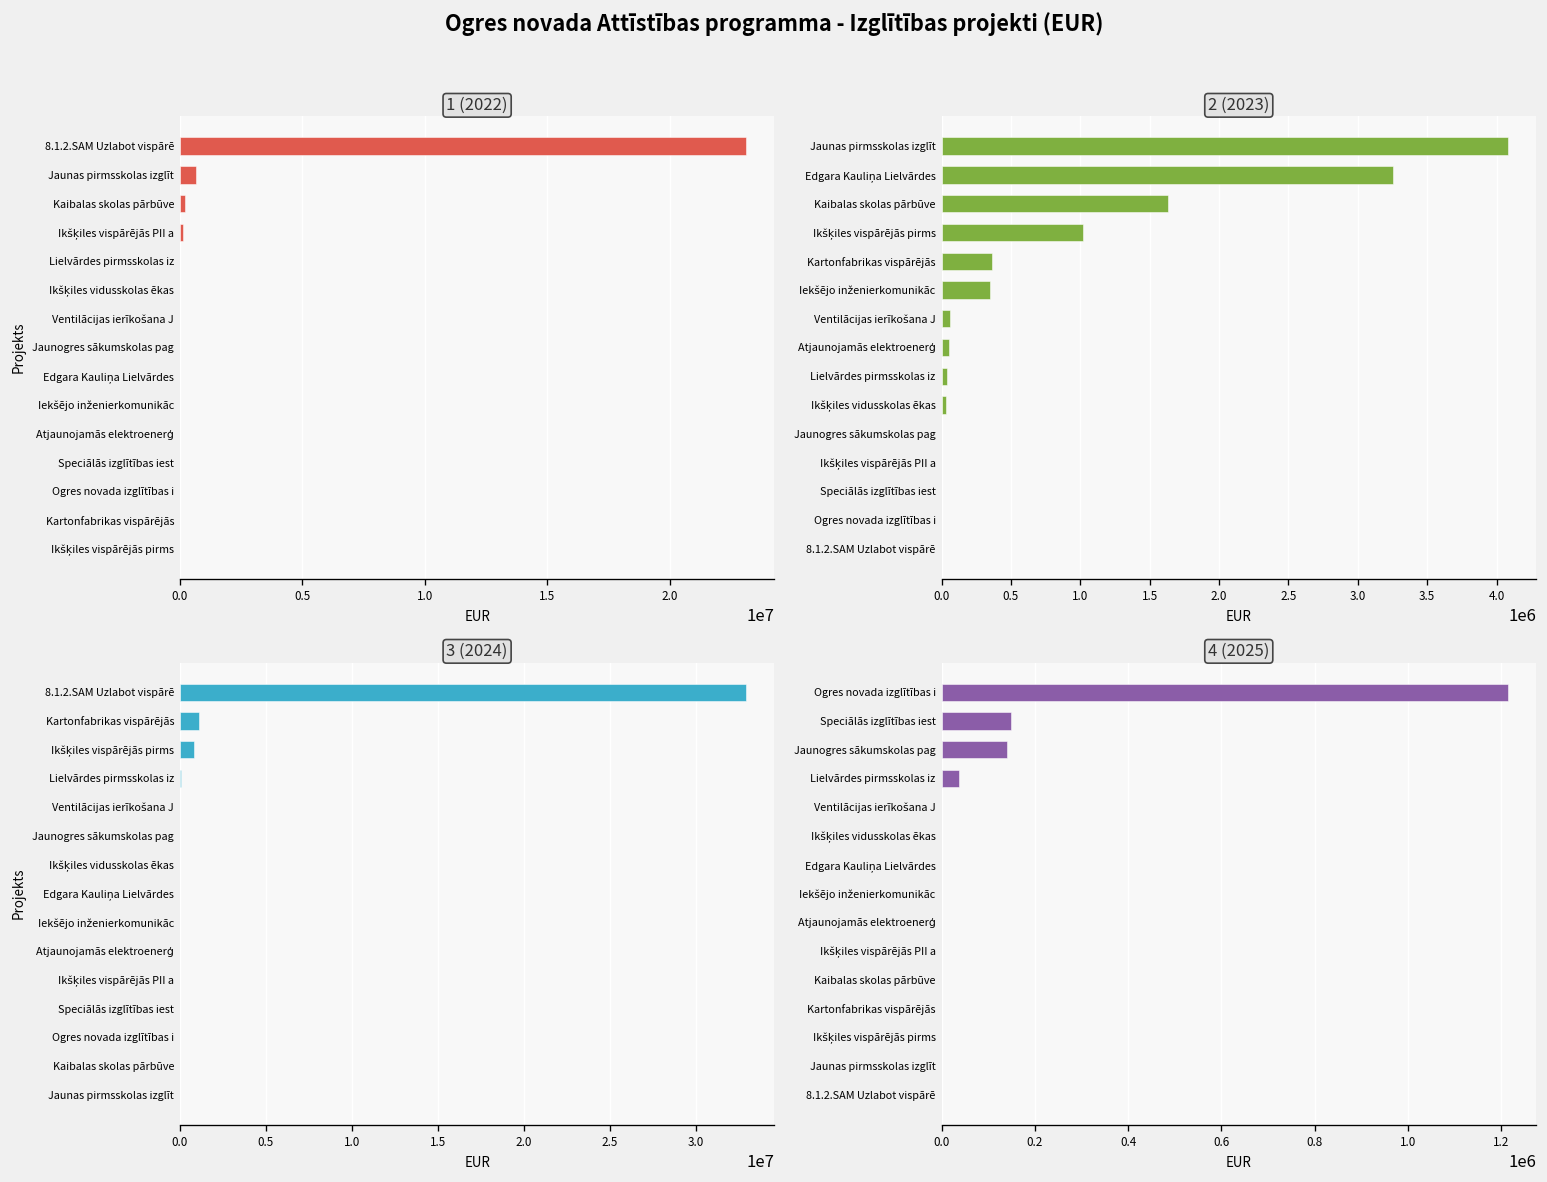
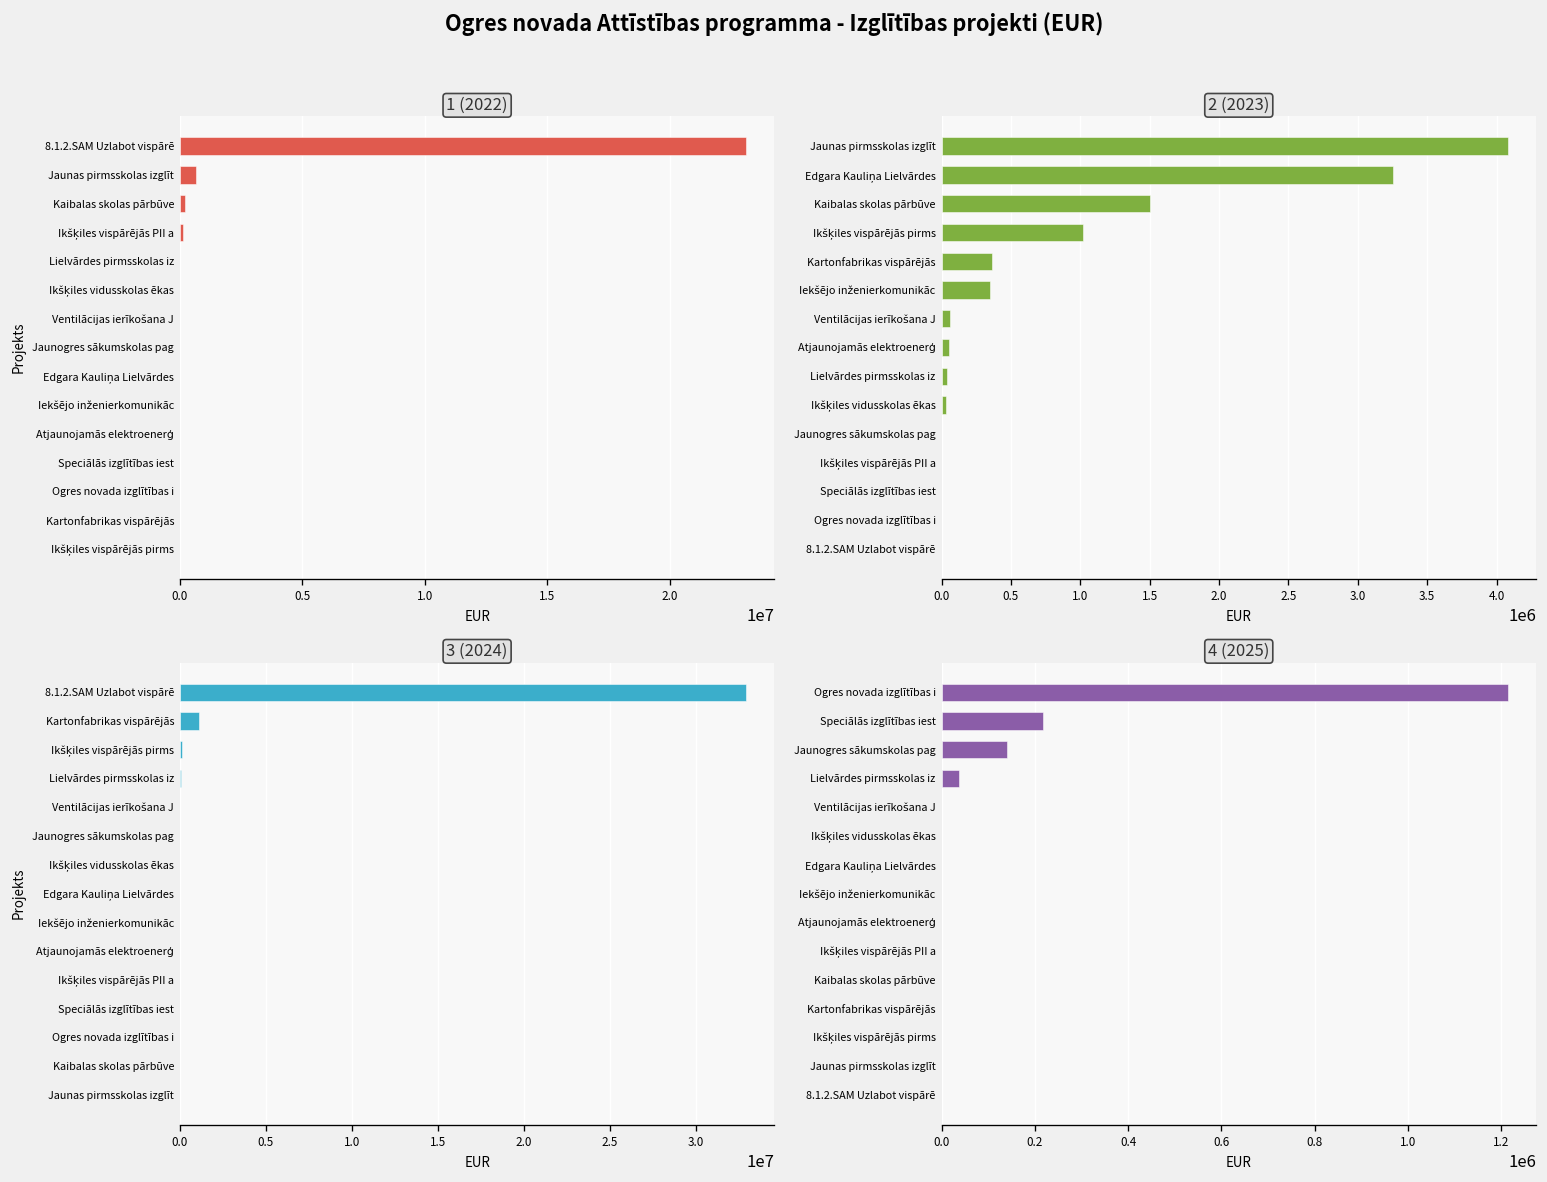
  {
    "1 (2022)": {
      "8.1.2.SAM Uzlabot vispārē": 23100000,
      "Jaunas pirmsskolas izglīt": 700000,
      "Kaibalas skolas pārbūve": 200000,
      "Ikšķiles vispārējās PII a": 100000,
      "Ventilācijas ierīkošana J": 0,
      "Jaunogres sākumskolas pag": 0,
      "Edgara Kauliņa Lielvārdes": 0,
      "Iekšējo inženierkomunikāc": 0,
      "Atjaunojamās elektroenerģ": 0,
      "Speciālās izglītības iest": 0,
      "Ogres novada izglītības i": 0,
      "Kartonfabrikas vispārējās": 0,
      "Ikšķiles vispārējās pirms": 0
    },
    "2 (2023)": {
      "Jaunas pirmsskolas izglīt": 4080000,
      "Edgara Kauliņa Lielvārdes": 3250000,
-     "Kaibalas skolas pārbūve": 1630000,
+     "Kaibalas skolas pārbūve": 1500000,
      "Ikšķiles vispārējās pirms": 1020000,
      "Kartonfabrikas vispārējās": 360000,
      "Iekšējo inženierkomunikāc": 350000,
      "Ventilācijas ierīkošana J": 60000,
      "Atjaunojamās elektroenerģ": 50000,
      "Lielvārdes pirmsskolas iz": 40000,
      "Ikšķiles vidusskolas ēkas": 40000,
      "Jaunogres sākumskolas pag": 0,
      "Ikšķiles vispārējās PII a": 0,
      "Speciālās izglītības iest": 0,
      "Ogres novada izglītības i": 0,
      "8.1.2.SAM Uzlabot vispārē": 0
    },
    "3 (2024)": {
      "8.1.2.SAM Uzlabot vispārē": 32900000,
      "Kartonfabrikas vispārējās": 1100000,
-     "Ikšķiles vispārējās pirms": 800000,
+     "Ikšķiles vispārējās pirms": 100000,
      "Ventilācijas ierīkošana J": 0,
      "Jaunogres sākumskolas pag": 0,
      "Ikšķiles vidusskolas ēkas": 0,
      "Edgara Kauliņa Lielvārdes": 0,
      "Iekšējo inženierkomunikāc": 0,
      "Atjaunojamās elektroenerģ": 0,
      "Ikšķiles vispārējās PII a": 0,
      "Speciālās izglītības iest": 0,
      "Ogres novada izglītības i": 0,
      "Kaibalas skolas pārbūve": 0,
      "Jaunas pirmsskolas izglīt": 0
    },
    "4 (2025)": {
      "Ogres novada izglītības i": 1210000,
-     "Speciālās izglītības iest": 150000,
+     "Speciālās izglītības iest": 220000,
      "Jaunogres sākumskolas pag": 140000,
      "Lielvārdes pirmsskolas iz": 40000,
      "Ventilācijas ierīkošana J": 0,
      "Ikšķiles vidusskolas ēkas": 0,
      "Edgara Kauliņa Lielvārdes": 0,
      "Iekšējo inženierkomunikāc": 0,
      "Atjaunojamās elektroenerģ": 0,
      "Ikšķiles vispārējās PII a": 0,
      "Kaibalas skolas pārbūve": 0,
      "Kartonfabrikas vispārējās": 0,
      "Ikšķiles vispārējās pirms": 0,
      "Jaunas pirmsskolas izglīt": 0,
      "8.1.2.SAM Uzlabot vispārē": 0
    }
  }
